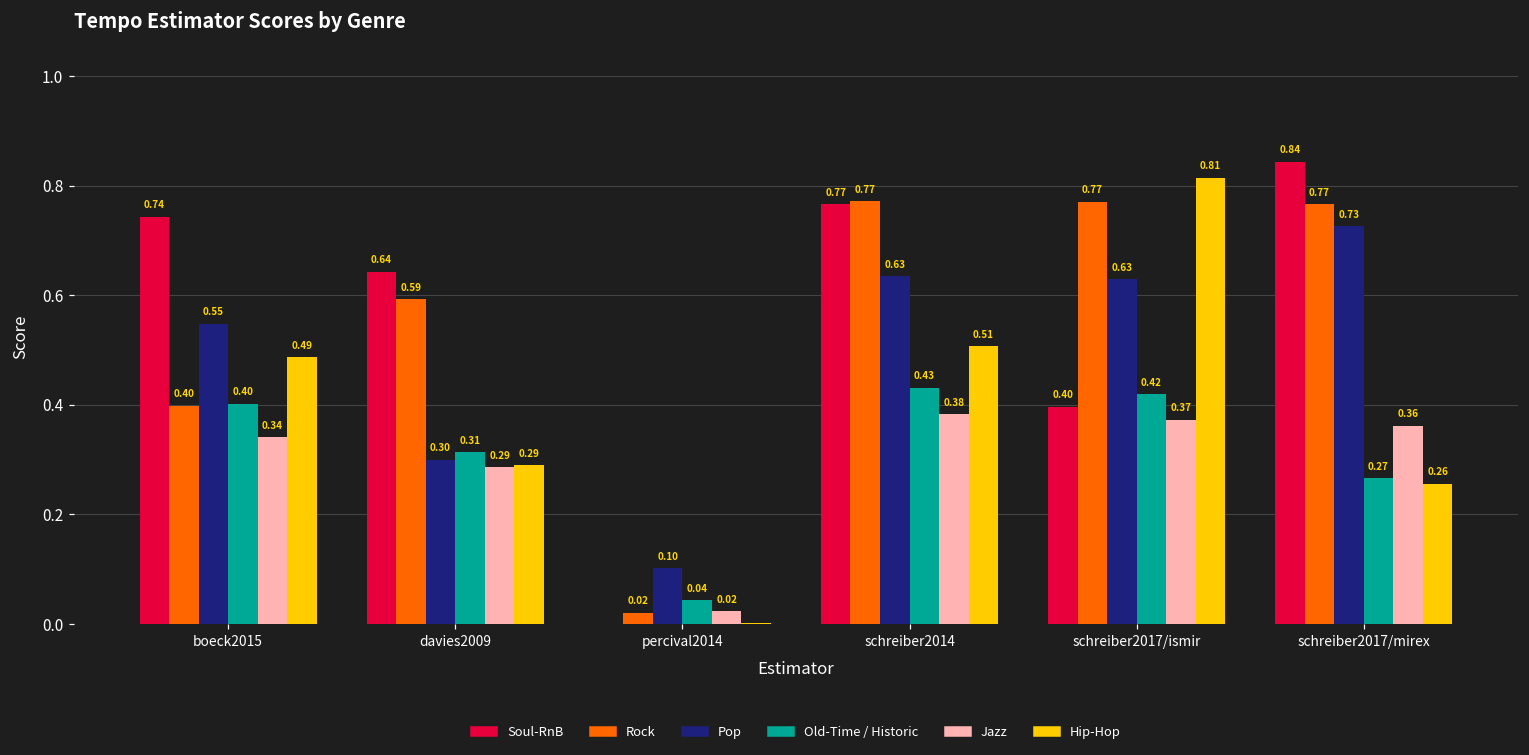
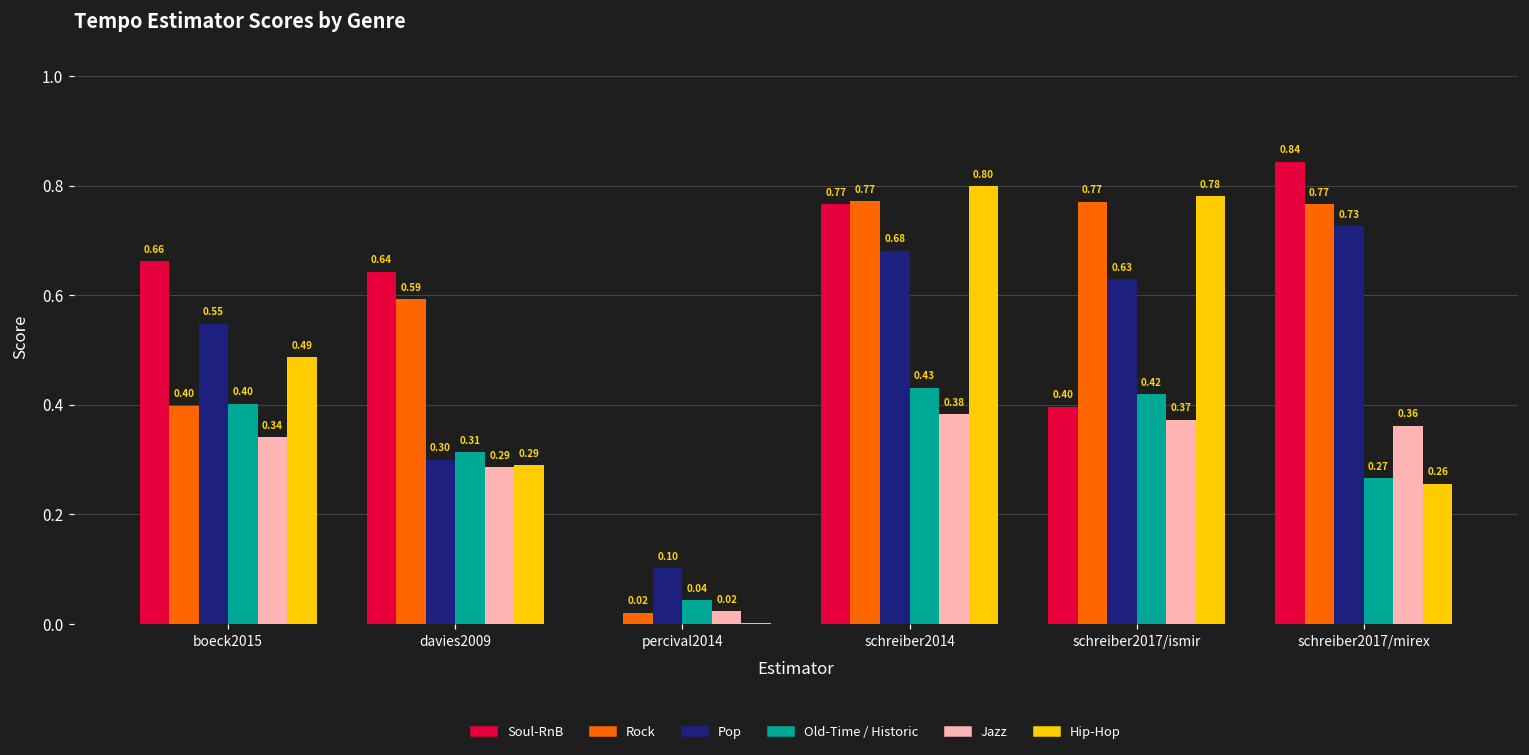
  {
    "Soul-RnB": {
-     "boeck2015": 0.74,
+     "boeck2015": 0.66,
      "davies2009": 0.64,
      "schreiber2014": 0.77,
      "schreiber2017/ismir": 0.40,
      "schreiber2017/mirex": 0.84
    },
    "Rock": {
      "boeck2015": 0.40,
      "davies2009": 0.59,
      "percival2014": 0.02,
      "schreiber2014": 0.77,
      "schreiber2017/ismir": 0.77,
      "schreiber2017/mirex": 0.77
    },
    "Pop": {
      "boeck2015": 0.55,
      "davies2009": 0.30,
      "percival2014": 0.10,
-     "schreiber2014": 0.63,
+     "schreiber2014": 0.68,
      "schreiber2017/ismir": 0.63,
      "schreiber2017/mirex": 0.73
    },
    "Old-Time / Historic": {
      "boeck2015": 0.40,
      "davies2009": 0.31,
      "percival2014": 0.04,
      "schreiber2014": 0.43,
      "schreiber2017/ismir": 0.42,
      "schreiber2017/mirex": 0.27
    },
    "Jazz": {
      "boeck2015": 0.34,
      "davies2009": 0.29,
      "percival2014": 0.02,
      "schreiber2014": 0.38,
      "schreiber2017/ismir": 0.37,
      "schreiber2017/mirex": 0.36
    },
    "Hip-Hop": {
      "boeck2015": 0.49,
      "davies2009": 0.29,
-     "schreiber2014": 0.51,
-     "schreiber2017/ismir": 0.81,
+     "schreiber2014": 0.80,
+     "schreiber2017/ismir": 0.78,
      "schreiber2017/mirex": 0.26
    }
  }
